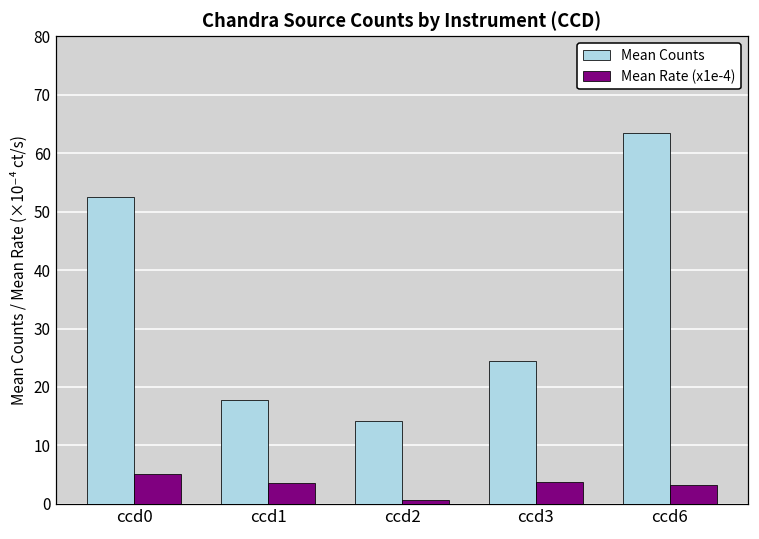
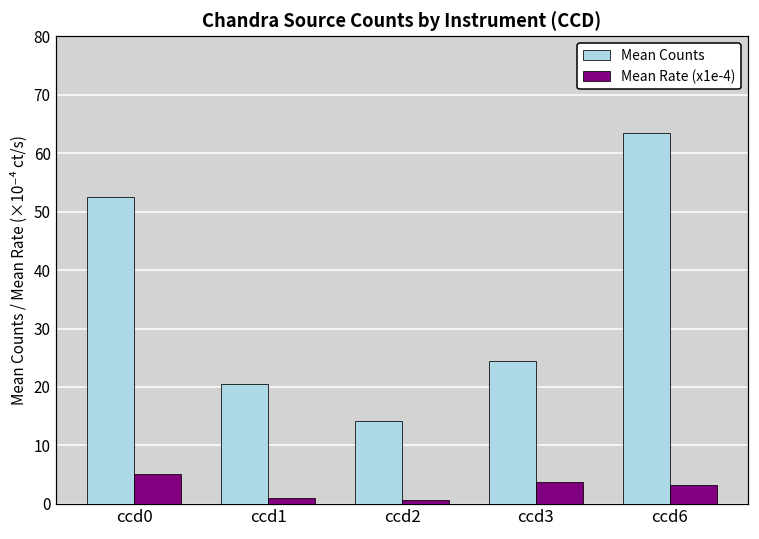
  {
    "Mean Counts": {
      "ccd0": 52,
-     "ccd1": 18,
+     "ccd1": 20,
      "ccd2": 14,
      "ccd3": 24,
      "ccd6": 63
    },
    "Mean Rate (x1e-4)": {
      "ccd0": 5,
-     "ccd1": 4,
+     "ccd1": 1,
      "ccd2": 1,
      "ccd3": 4,
      "ccd6": 3
    }
  }
